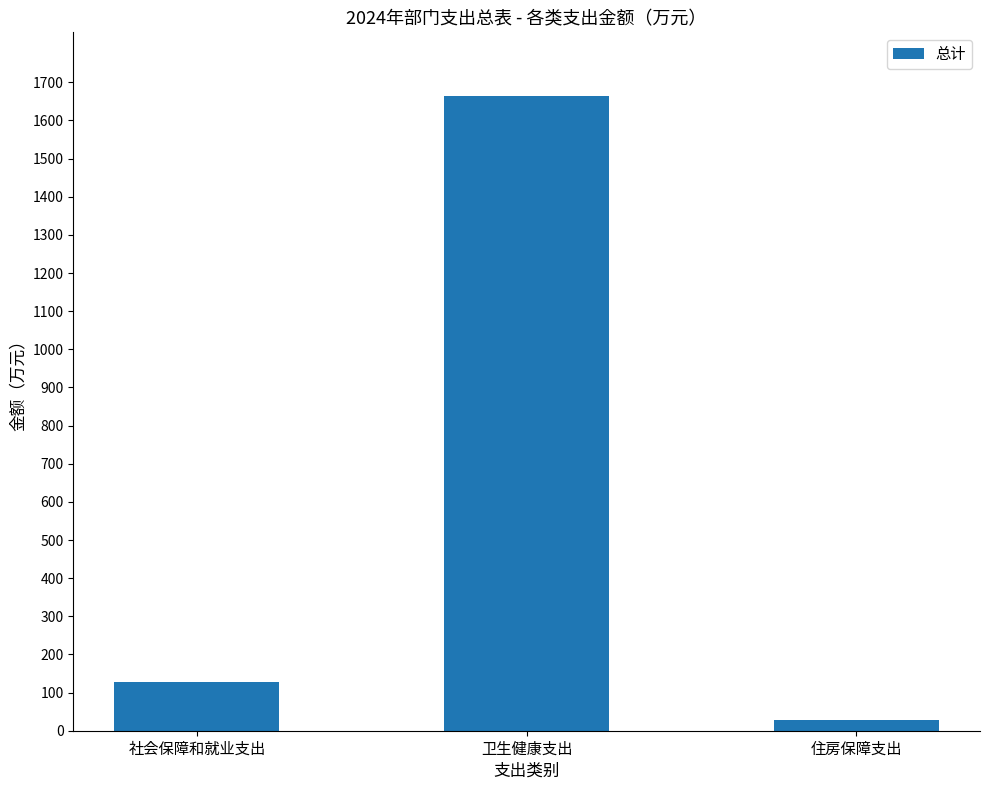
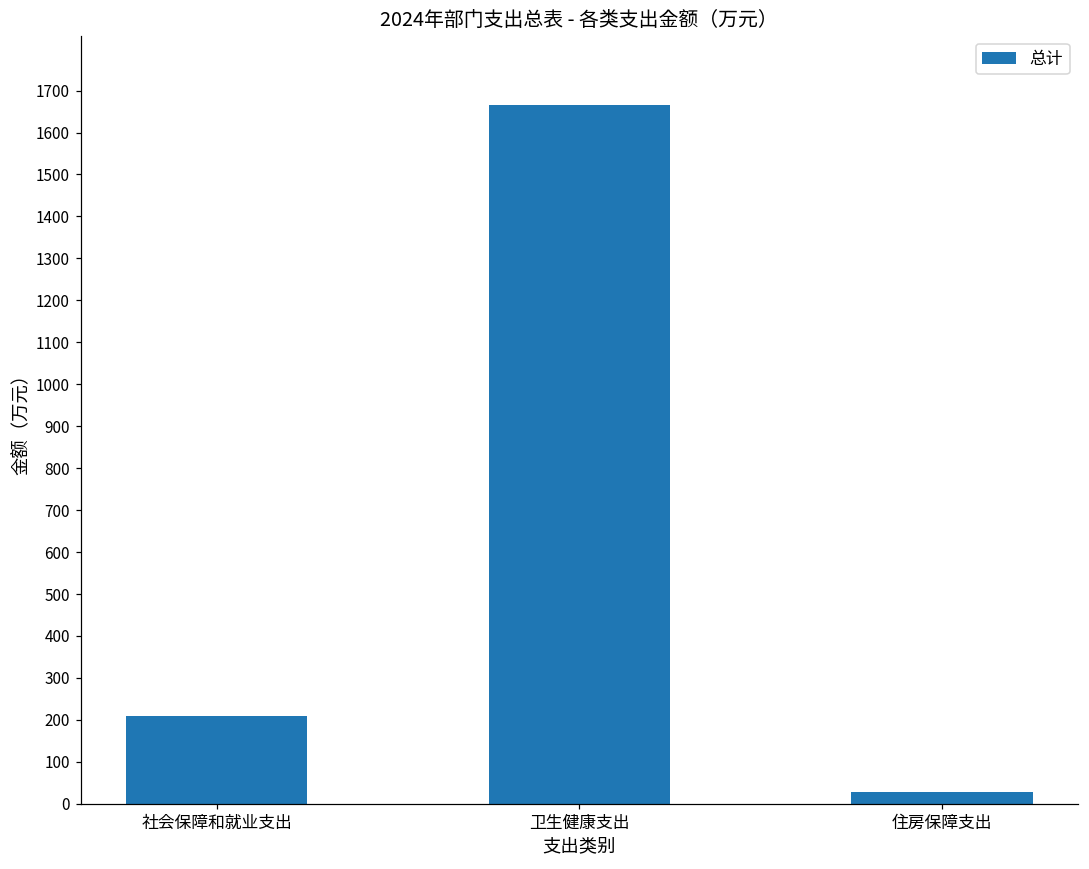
  {
-   "社会保障和就业支出": 130,
+   "社会保障和就业支出": 210,
    "卫生健康支出": 1660,
    "住房保障支出": 30
  }
